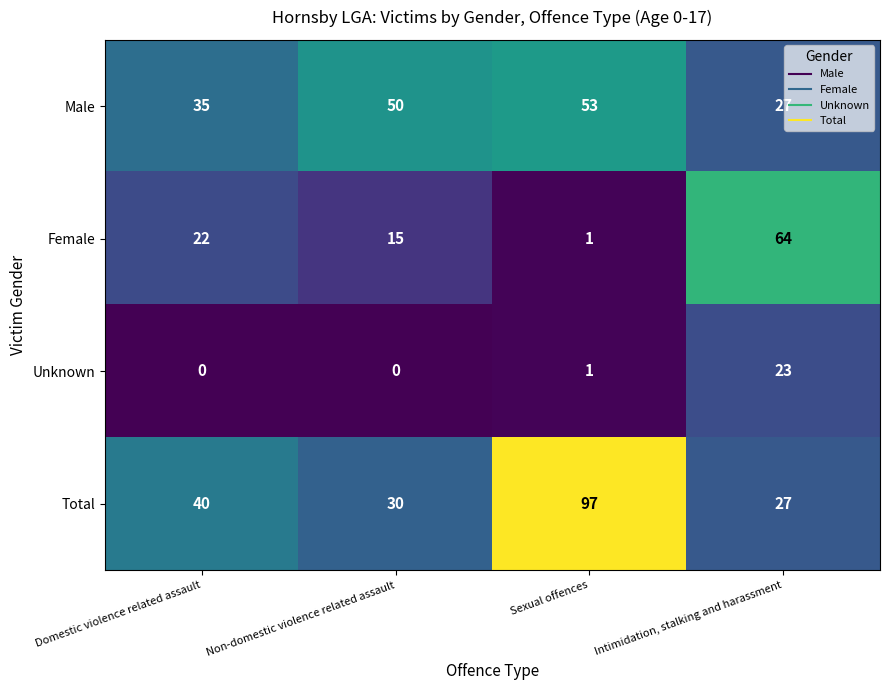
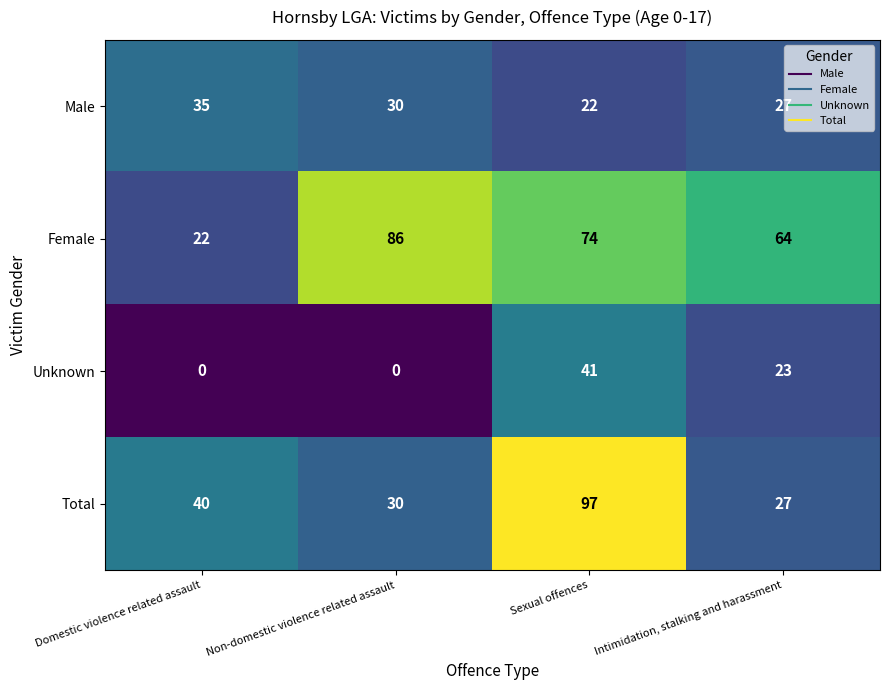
  {
    "Male": {
      "Domestic violence related assault": 35,
-     "Non-domestic violence related assault": 50,
-     "Sexual offences": 53
+     "Non-domestic violence related assault": 30,
+     "Sexual offences": 22
    },
    "Female": {
      "Domestic violence related assault": 22,
-     "Non-domestic violence related assault": 15,
-     "Sexual offences": 1,
+     "Non-domestic violence related assault": 86,
+     "Sexual offences": 74,
      "Intimidation, stalking and harassment": 64
    },
    "Unknown": {
      "Domestic violence related assault": 0,
      "Non-domestic violence related assault": 0,
-     "Sexual offences": 1,
+     "Sexual offences": 41,
      "Intimidation, stalking and harassment": 23
    },
    "Total": {
      "Domestic violence related assault": 40,
      "Non-domestic violence related assault": 30,
      "Sexual offences": 97,
      "Intimidation, stalking and harassment": 27
    }
  }
